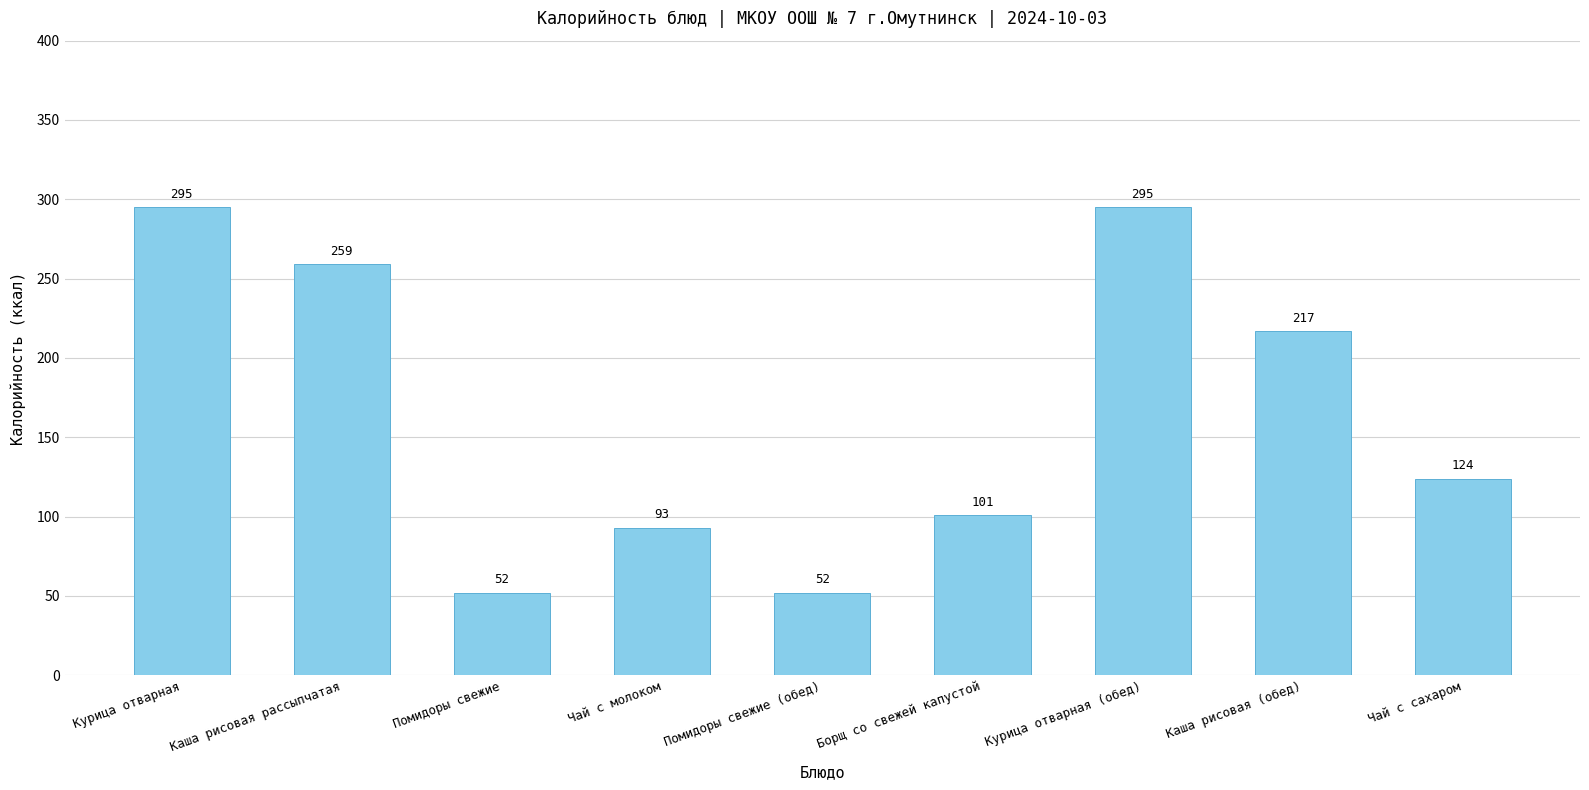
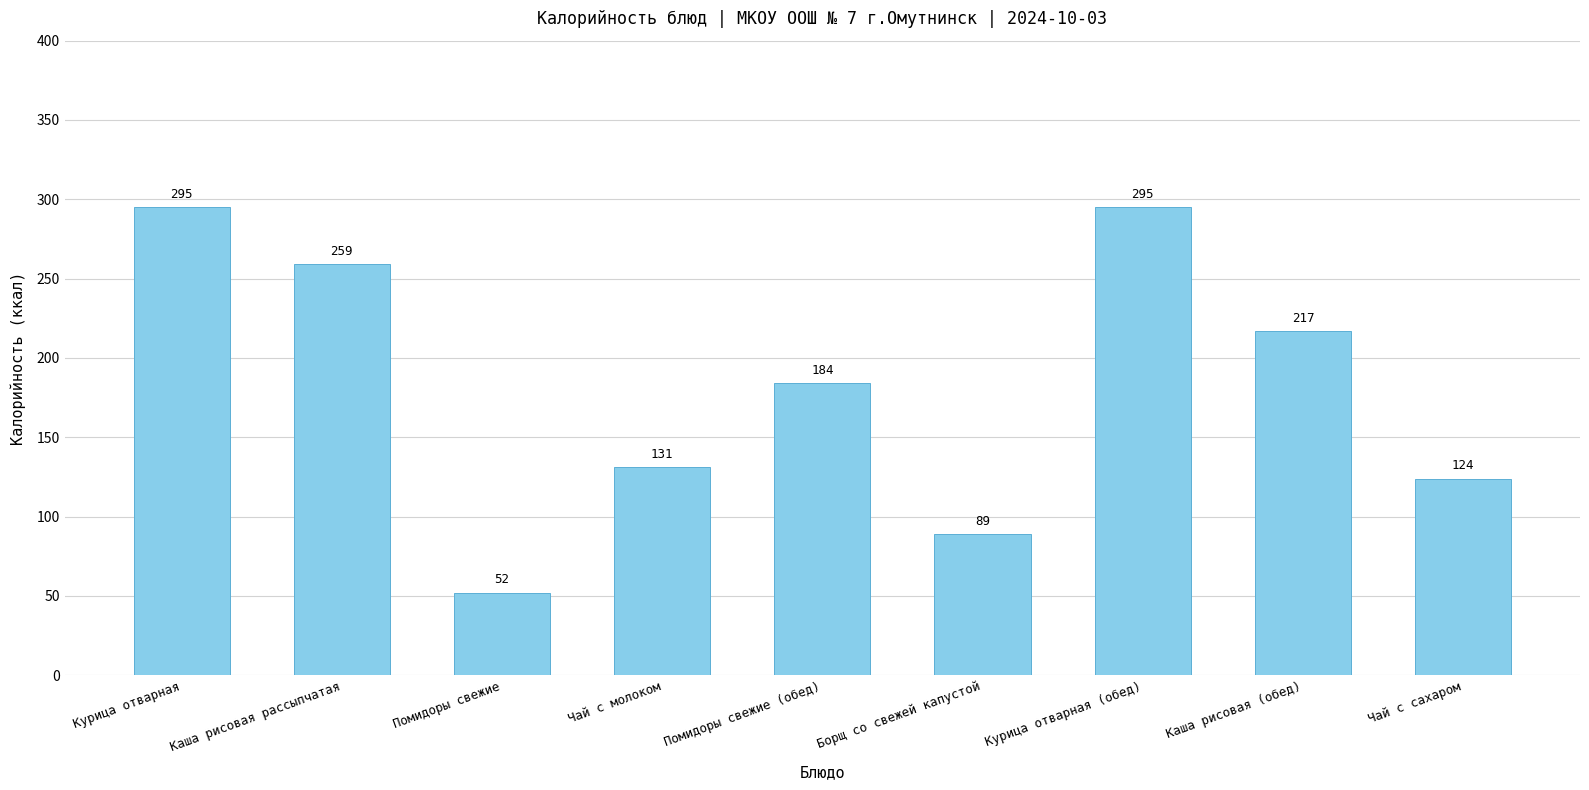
  {
    "Курица отварная": 295,
    "Каша рисовая рассыпчатая": 259,
    "Помидоры свежие": 52,
-   "Чай с молоком": 93,
-   "Помидоры свежие (обед)": 52,
-   "Борщ со свежей капустой": 101,
+   "Чай с молоком": 131,
+   "Помидоры свежие (обед)": 184,
+   "Борщ со свежей капустой": 89,
    "Курица отварная (обед)": 295,
    "Каша рисовая (обед)": 217,
    "Чай с сахаром": 124
  }
